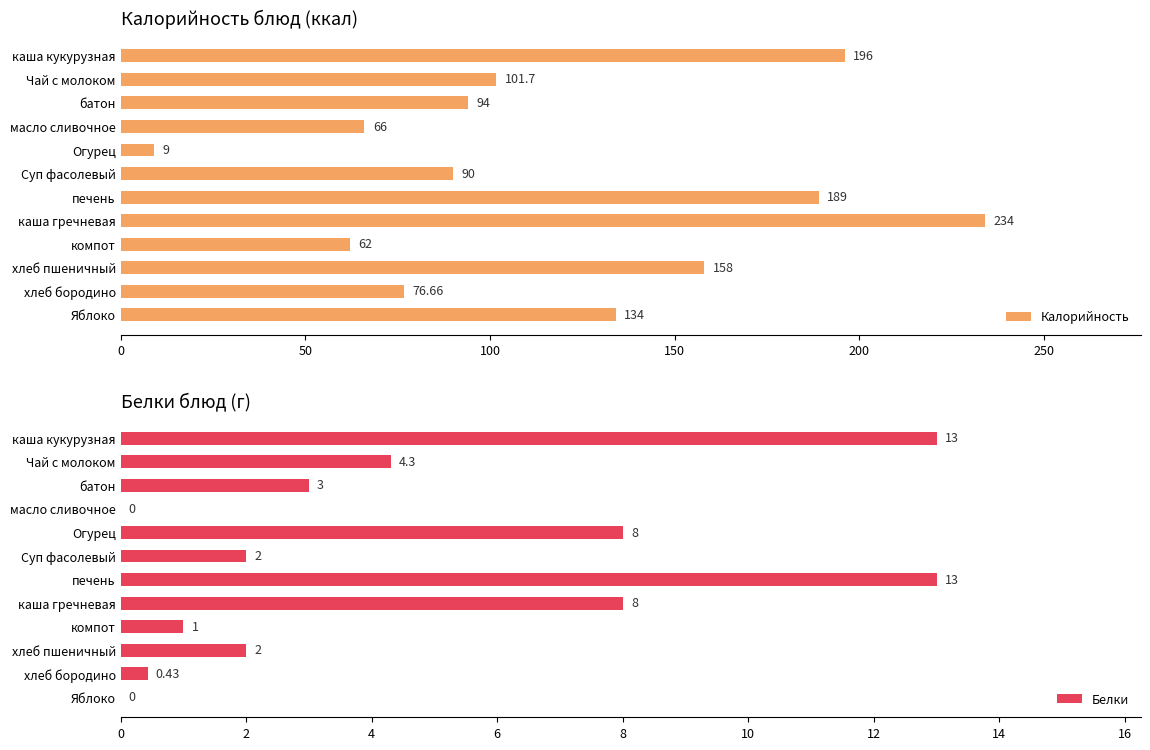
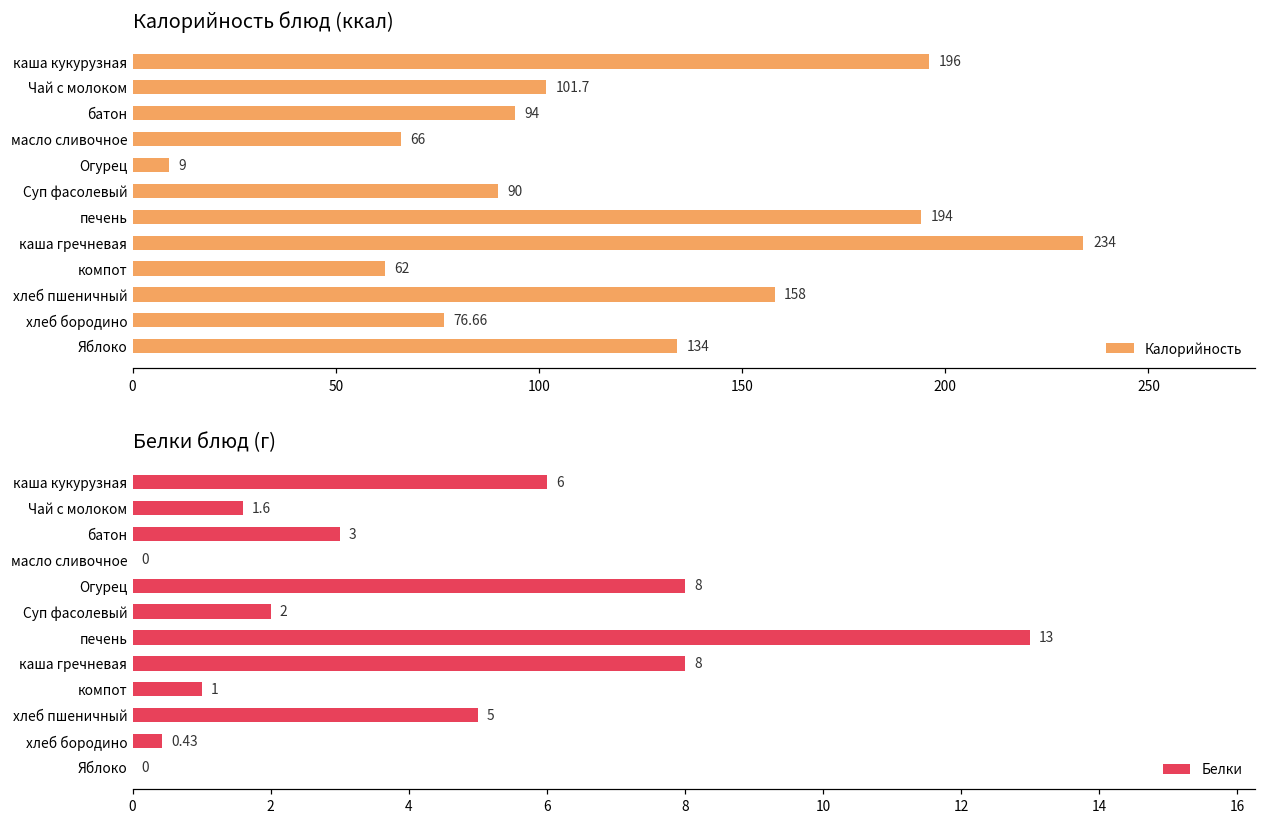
  {
    "Калорийность блюд (ккал)": {
      "каша кукурузная": 196,
      "Чай с молоком": 101.7,
      "батон": 94,
      "масло сливочное": 66,
      "Огурец": 9,
      "Суп фасолевый": 90,
-     "печень": 189,
+     "печень": 194,
      "каша гречневая": 234,
      "компот": 62,
      "хлеб пшеничный": 158,
      "хлеб бородино": 76.66,
      "Яблоко": 134
    },
    "Белки блюд (г)": {
-     "каша кукурузная": 13,
-     "Чай с молоком": 4.3,
+     "каша кукурузная": 6,
+     "Чай с молоком": 1.6,
      "батон": 3,
      "масло сливочное": 0,
      "Огурец": 8,
      "Суп фасолевый": 2,
      "печень": 13,
      "каша гречневая": 8,
      "компот": 1,
-     "хлеб пшеничный": 2,
+     "хлеб пшеничный": 5,
      "хлеб бородино": 0.43,
      "Яблоко": 0
    }
  }
